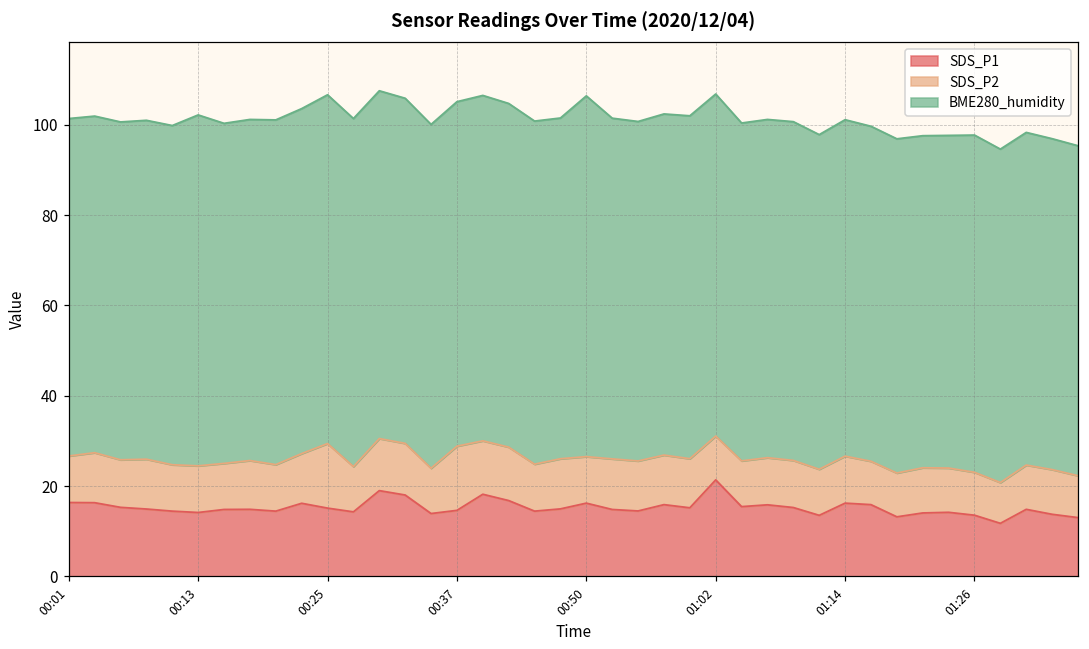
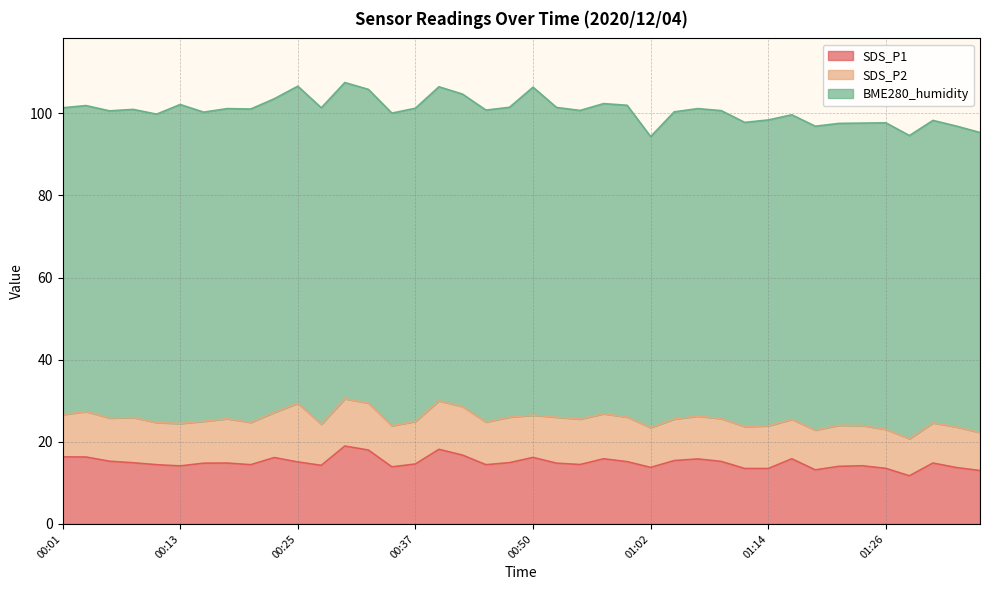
  {
    "SDS_P1": {
      "00:01": 16,
      "00:13": 14,
      "00:25": 15,
      "00:37": 15,
      "00:50": 16,
-     "01:02": 21,
-     "01:14": 16,
+     "01:02": 14,
+     "01:14": 14,
      "01:26": 14
    },
    "SDS_P2": {
      "00:01": 10,
      "00:13": 10,
      "00:25": 14,
-     "00:37": 14,
+     "00:37": 10,
      "00:50": 10,
      "01:02": 10,
      "01:14": 10,
      "01:26": 10
    },
    "BME280_humidity": {
      "00:01": 75,
      "00:13": 78,
      "00:25": 77,
      "00:37": 76,
      "00:50": 80,
-     "01:02": 76,
+     "01:02": 71,
      "01:14": 75,
      "01:26": 75
    }
  }
